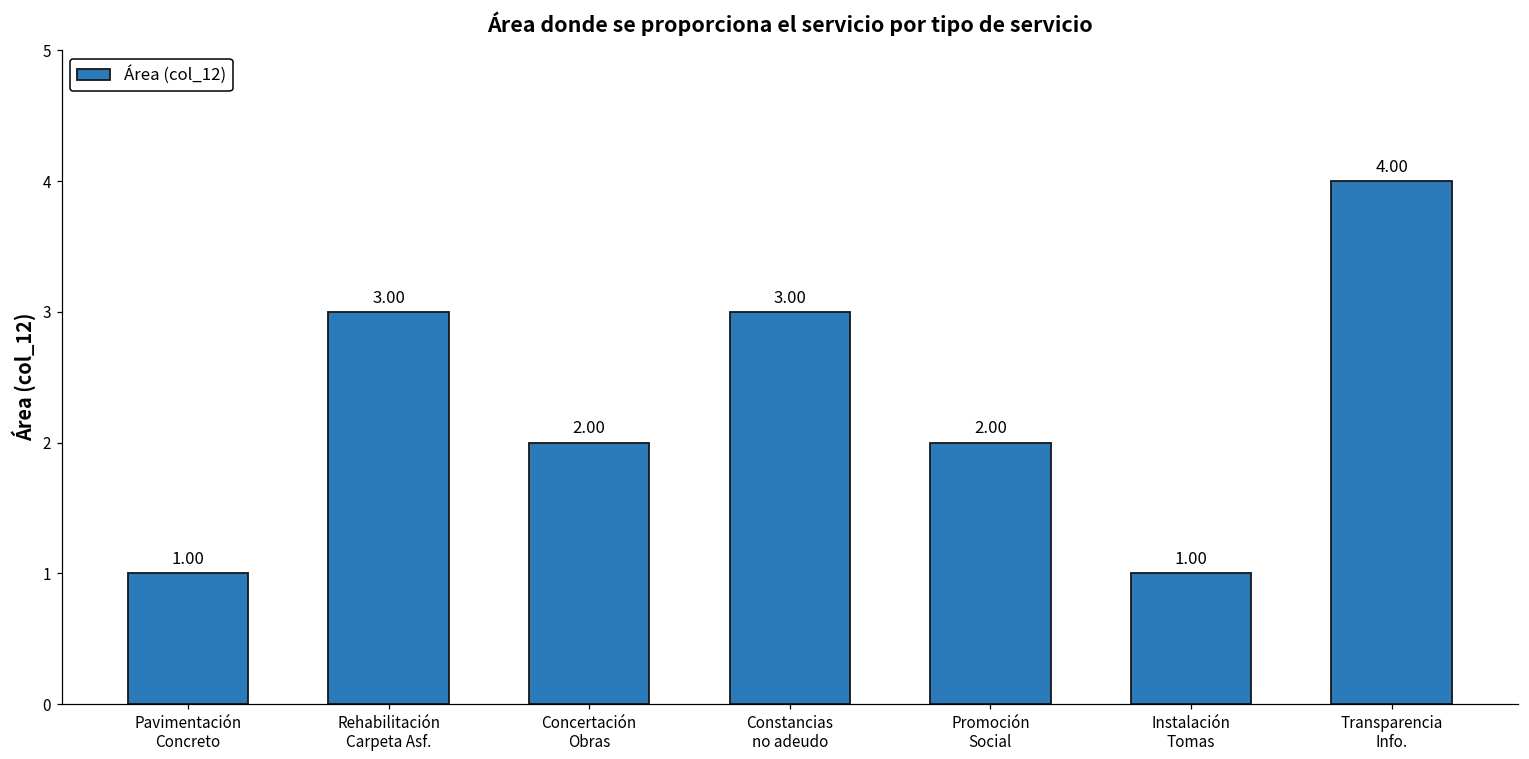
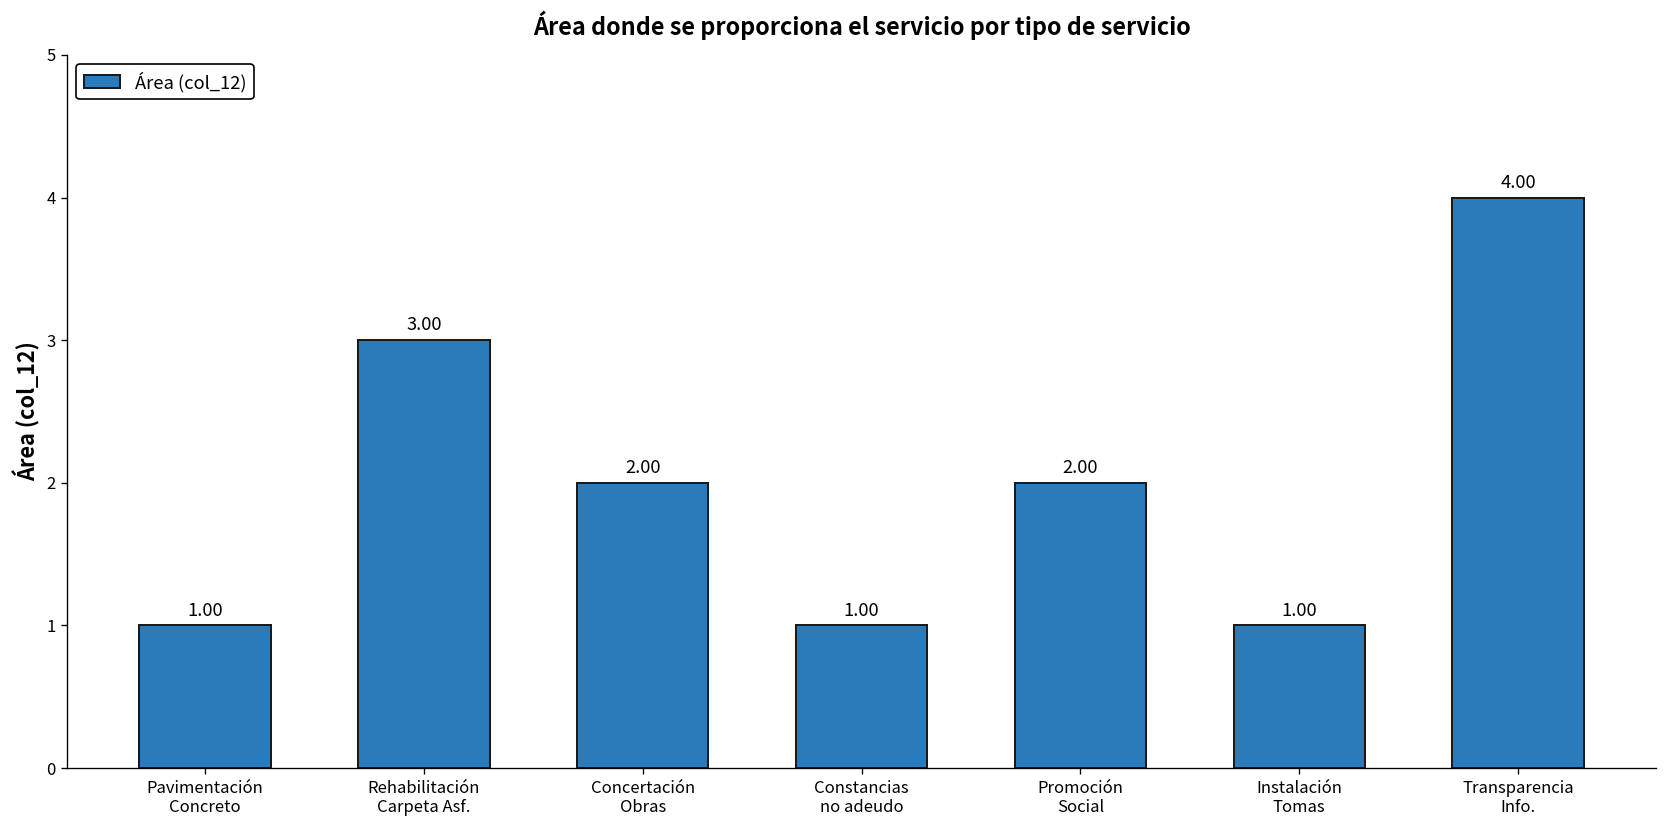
  {
    "Pavimentación Concreto": 1.00,
    "Rehabilitación Carpeta Asf.": 3.00,
    "Concertación Obras": 2.00,
-   "Constancias no adeudo": 3.00,
+   "Constancias no adeudo": 1.00,
    "Promoción Social": 2.00,
    "Instalación Tomas": 1.00,
    "Transparencia Info.": 4.00
  }
